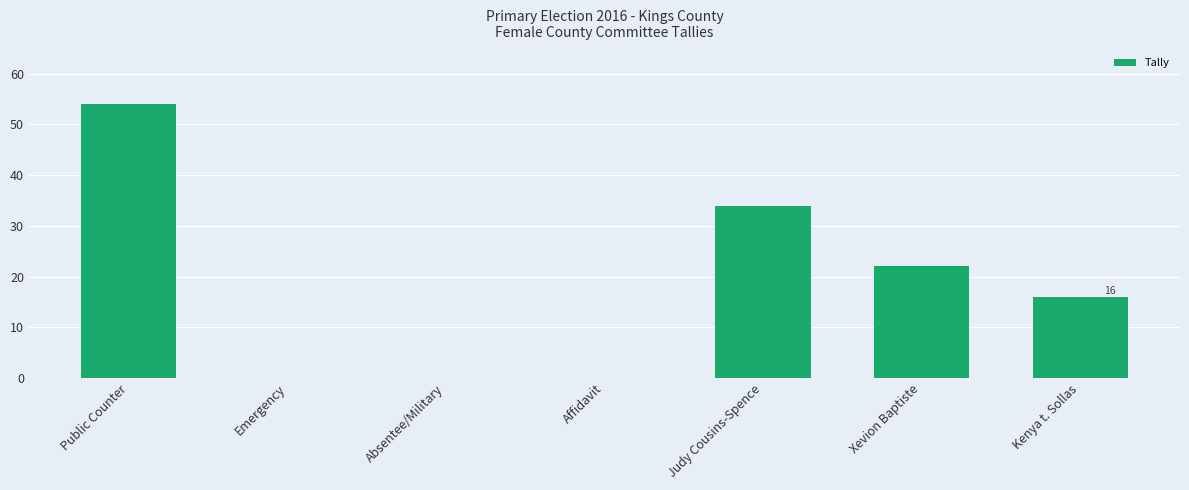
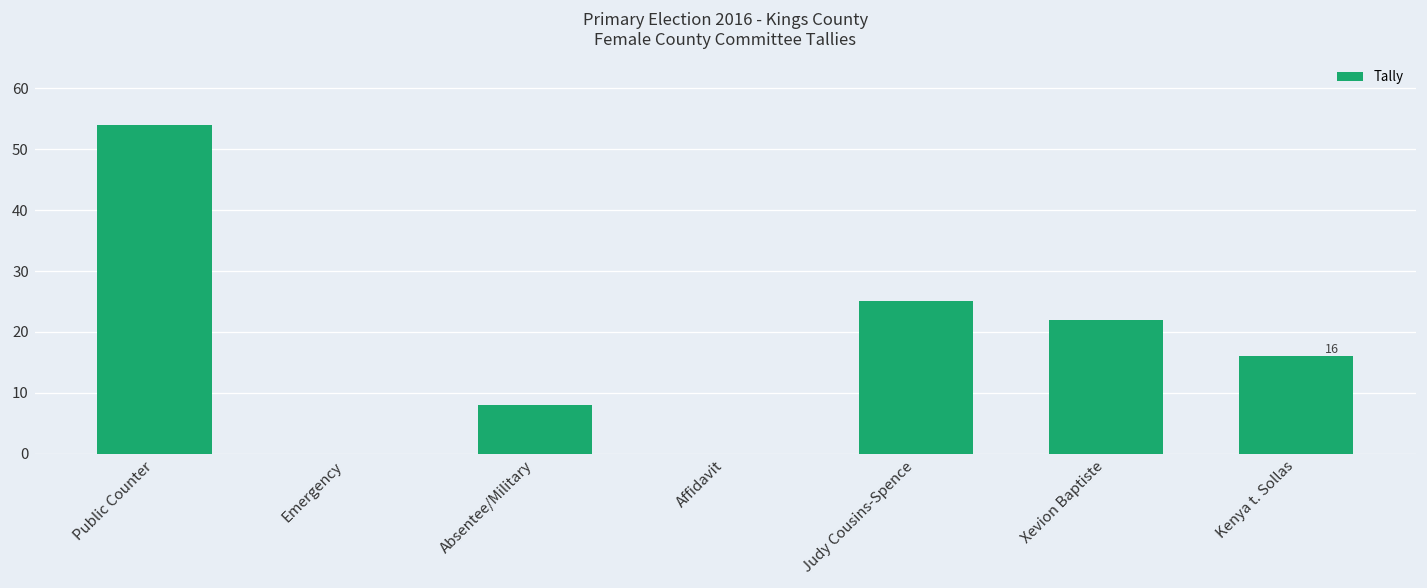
  {
    "Public Counter": 54,
    "Emergency": 0,
-   "Absentee/Military": 0,
+   "Absentee/Military": 8,
    "Affidavit": 0,
-   "Judy Cousins-Spence": 34,
+   "Judy Cousins-Spence": 25,
    "Xevion Baptiste": 22
  }
